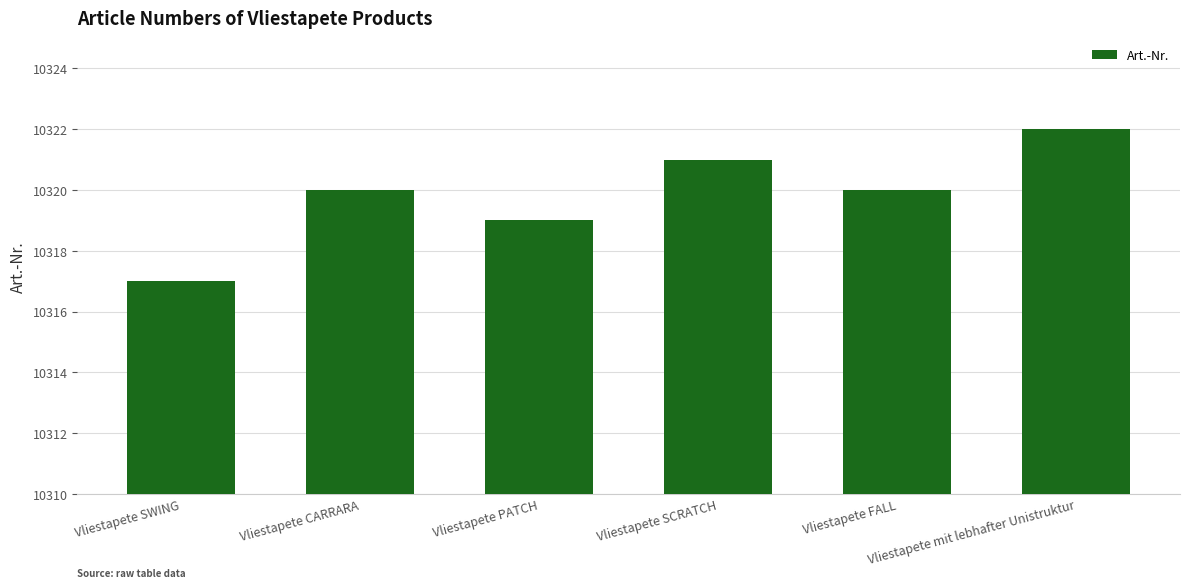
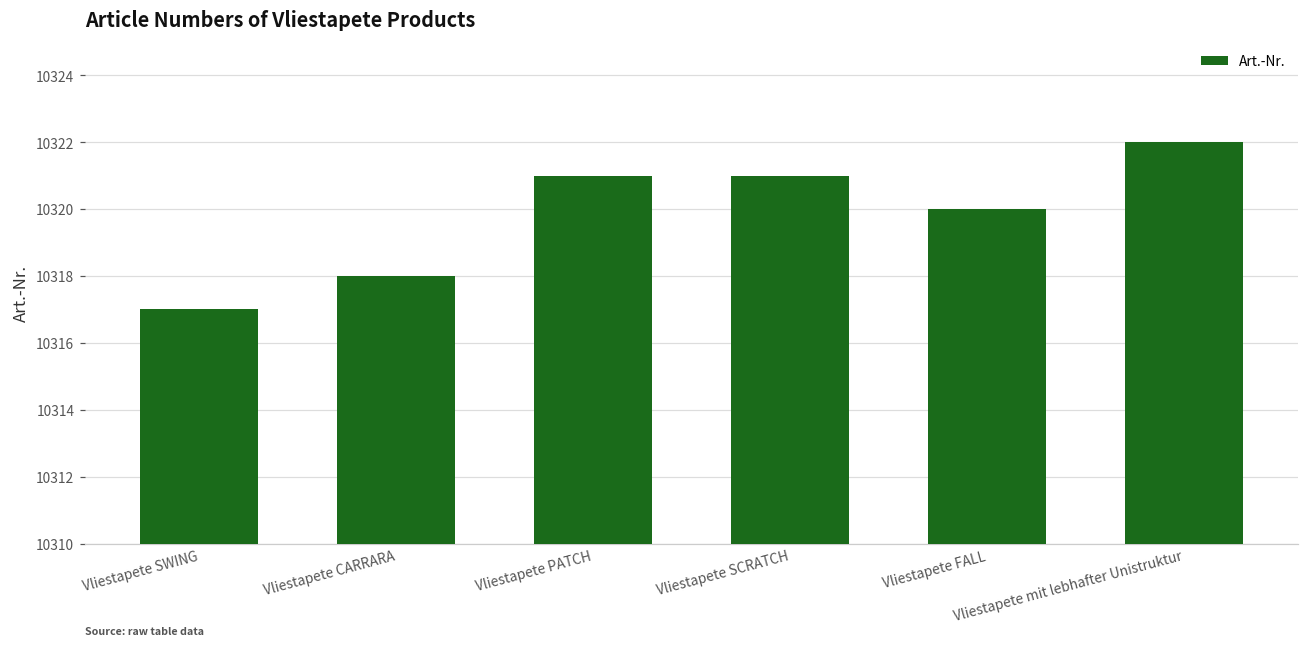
  {
    "Vliestapete SWING": 10317,
-   "Vliestapete CARRARA": 10320,
-   "Vliestapete PATCH": 10319,
+   "Vliestapete CARRARA": 10318,
+   "Vliestapete PATCH": 10321,
    "Vliestapete SCRATCH": 10321,
    "Vliestapete FALL": 10320,
    "Vliestapete mit lebhafter Unistruktur": 10322
  }
